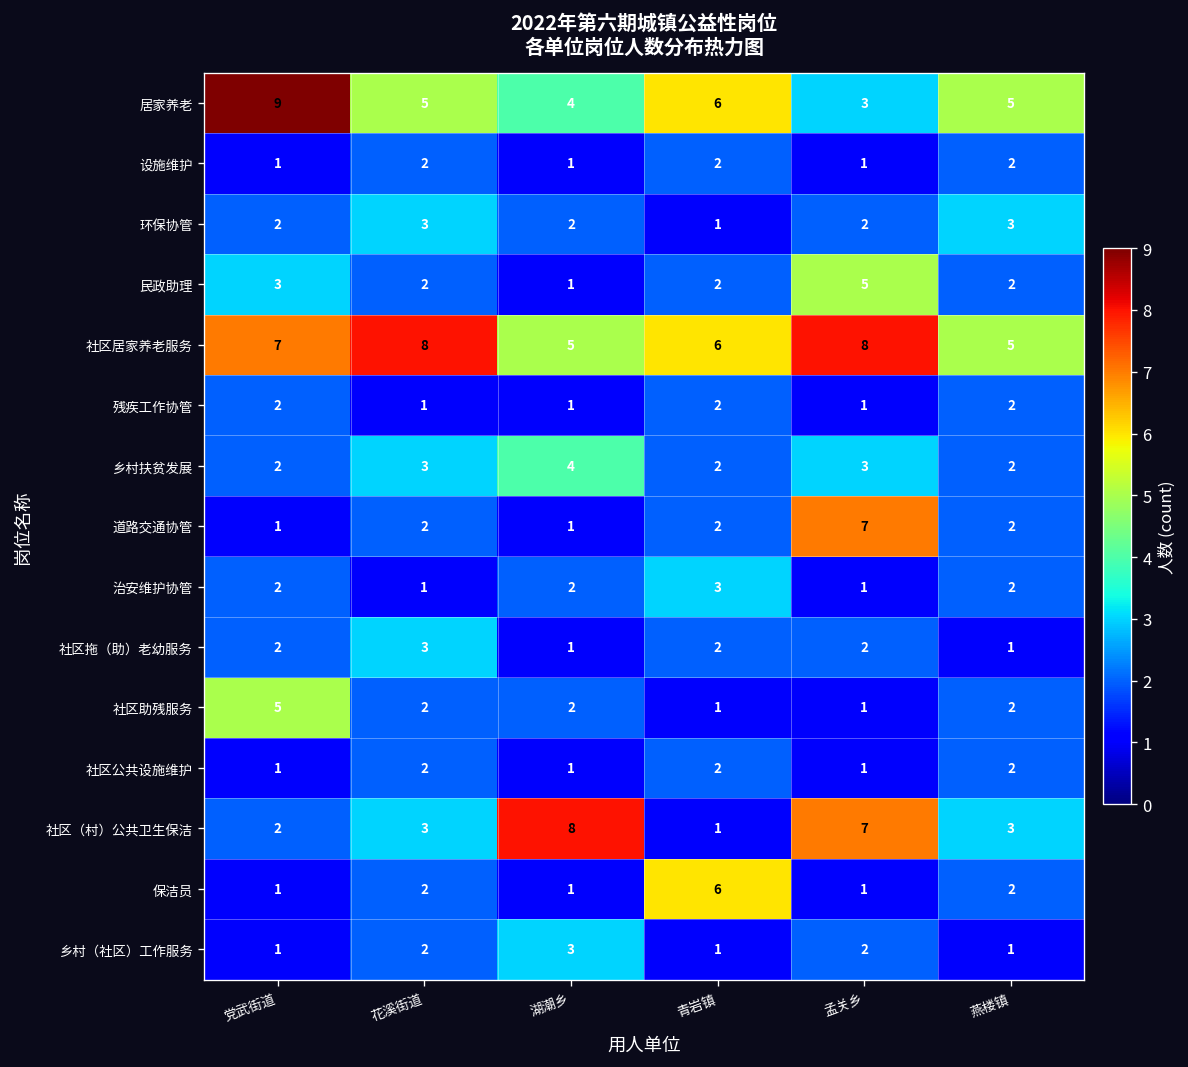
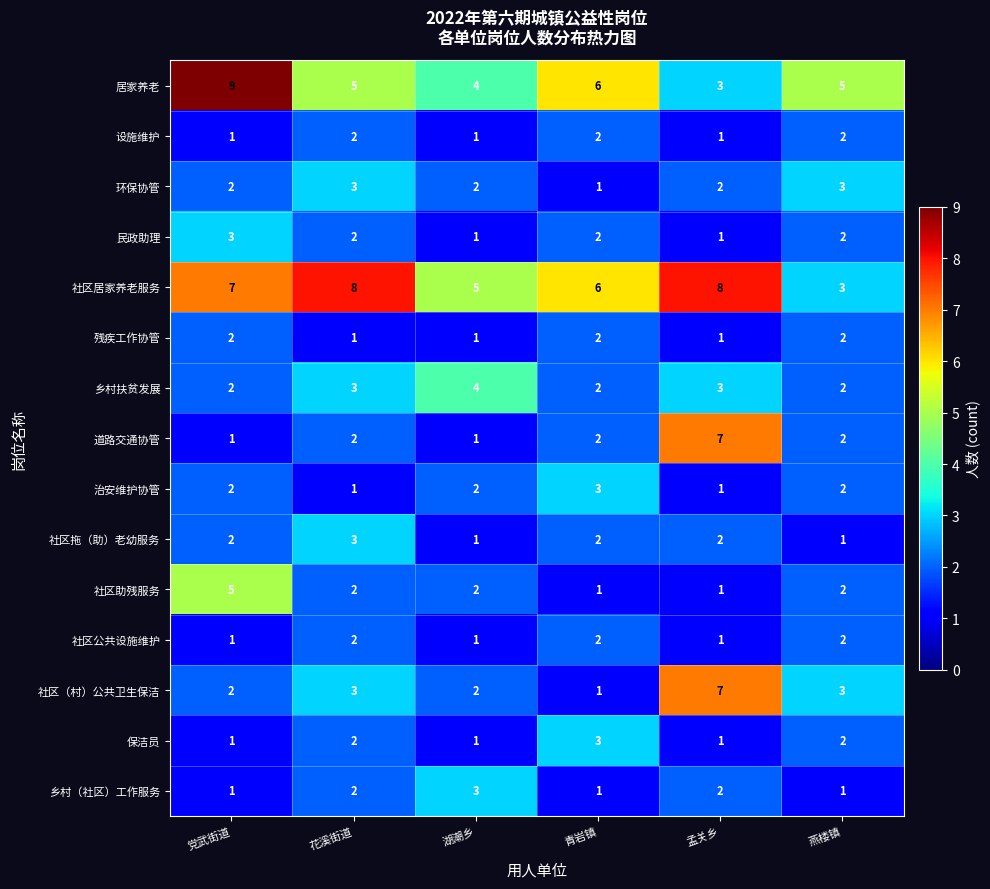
  {
    "居家养老": {
      "党武街道": 9,
      "花溪街道": 5,
      "湖潮乡": 4,
      "青岩镇": 6,
      "孟关乡": 3,
      "燕楼镇": 5
    },
    "设施维护": {
      "党武街道": 1,
      "花溪街道": 2,
      "湖潮乡": 1,
      "青岩镇": 2,
      "孟关乡": 1,
      "燕楼镇": 2
    },
    "环保协管": {
      "党武街道": 2,
      "花溪街道": 3,
      "湖潮乡": 2,
      "青岩镇": 1,
      "孟关乡": 2,
      "燕楼镇": 3
    },
    "民政助理": {
      "党武街道": 3,
      "花溪街道": 2,
      "湖潮乡": 1,
      "青岩镇": 2,
-     "孟关乡": 5,
+     "孟关乡": 1,
      "燕楼镇": 2
    },
    "社区居家养老服务": {
      "党武街道": 7,
      "花溪街道": 8,
      "湖潮乡": 5,
      "青岩镇": 6,
      "孟关乡": 8,
-     "燕楼镇": 5
+     "燕楼镇": 3
    },
    "残疾工作协管": {
      "党武街道": 2,
      "花溪街道": 1,
      "湖潮乡": 1,
      "青岩镇": 2,
      "孟关乡": 1,
      "燕楼镇": 2
    },
    "乡村扶贫发展": {
      "党武街道": 2,
      "花溪街道": 3,
      "湖潮乡": 4,
      "青岩镇": 2,
      "孟关乡": 3,
      "燕楼镇": 2
    },
    "道路交通协管": {
      "党武街道": 1,
      "花溪街道": 2,
      "湖潮乡": 1,
      "青岩镇": 2,
      "孟关乡": 7,
      "燕楼镇": 2
    },
    "治安维护协管": {
      "党武街道": 2,
      "花溪街道": 1,
      "湖潮乡": 2,
      "青岩镇": 3,
      "孟关乡": 1,
      "燕楼镇": 2
    },
    "社区拖（助）老幼服务": {
      "党武街道": 2,
      "花溪街道": 3,
      "湖潮乡": 1,
      "青岩镇": 2,
      "孟关乡": 2,
      "燕楼镇": 1
    },
    "社区助残服务": {
      "党武街道": 5,
      "花溪街道": 2,
      "湖潮乡": 2,
      "青岩镇": 1,
      "孟关乡": 1,
      "燕楼镇": 2
    },
    "社区公共设施维护": {
      "党武街道": 1,
      "花溪街道": 2,
      "湖潮乡": 1,
      "青岩镇": 2,
      "孟关乡": 1,
      "燕楼镇": 2
    },
    "社区（村）公共卫生保洁": {
      "党武街道": 2,
      "花溪街道": 3,
-     "湖潮乡": 8,
+     "湖潮乡": 2,
      "青岩镇": 1,
      "孟关乡": 7,
      "燕楼镇": 3
    },
    "保洁员": {
      "党武街道": 1,
      "花溪街道": 2,
      "湖潮乡": 1,
-     "青岩镇": 6,
+     "青岩镇": 3,
      "孟关乡": 1,
      "燕楼镇": 2
    },
    "乡村（社区）工作服务": {
      "党武街道": 1,
      "花溪街道": 2,
      "湖潮乡": 3,
      "青岩镇": 1,
      "孟关乡": 2,
      "燕楼镇": 1
    }
  }
